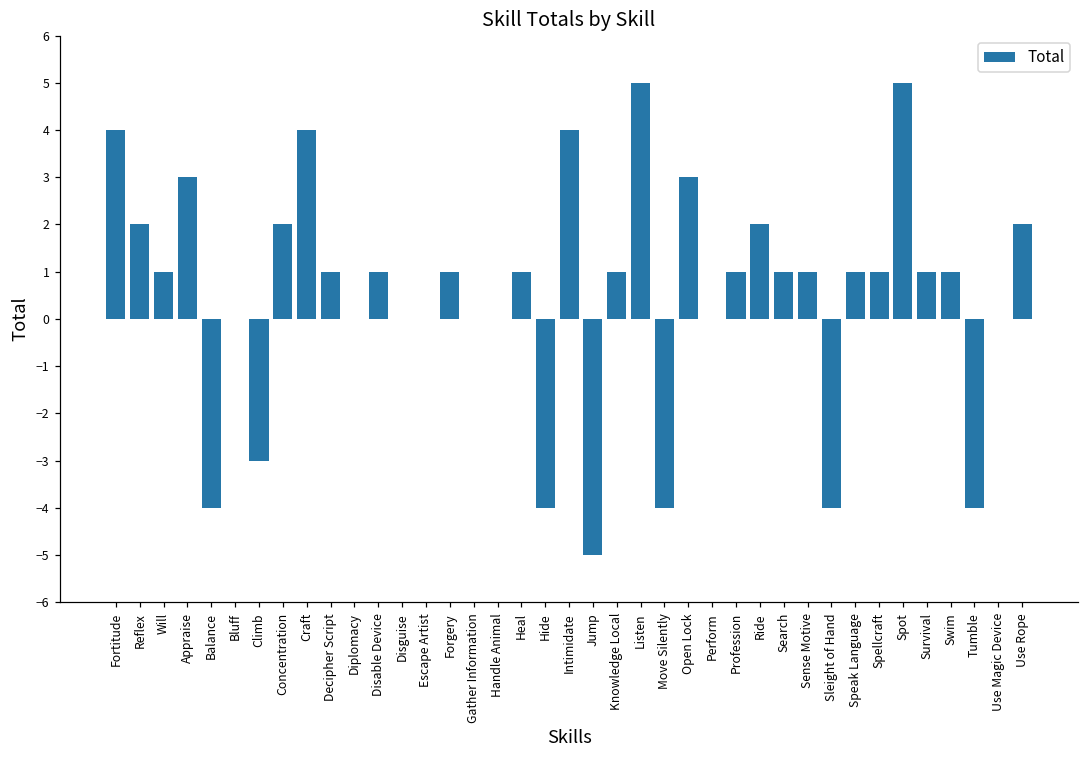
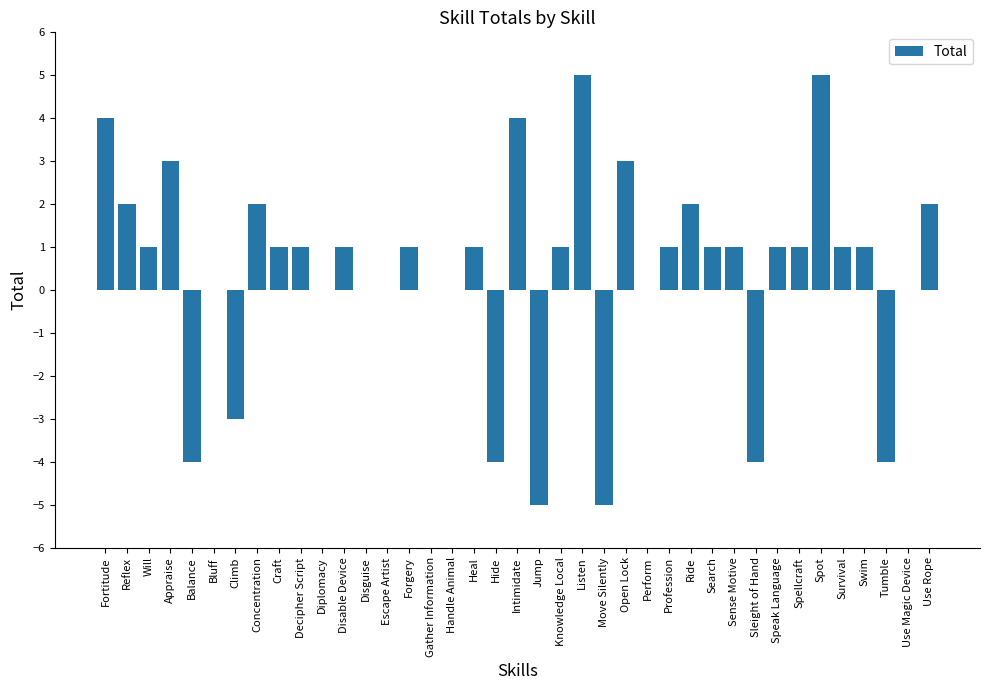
  {
    "Fortitude": 4,
    "Reflex": 2,
    "Will": 1,
    "Appraise": 3,
    "Balance": -4,
    "Bluff": 0,
    "Climb": -3,
    "Concentration": 2,
-   "Craft": 4,
+   "Craft": 1,
    "Decipher Script": 1,
    "Diplomacy": 0,
    "Disable Device": 1,
    "Disguise": 0,
    "Escape Artist": 0,
    "Forgery": 1,
    "Gather Information": 0,
    "Handle Animal": 0,
    "Heal": 1,
    "Hide": -4,
    "Intimidate": 4,
    "Jump": -5,
    "Knowledge Local": 1,
    "Listen": 5,
-   "Move Silently": -4,
+   "Move Silently": -5,
    "Open Lock": 3,
    "Perform": 0,
    "Profession": 1,
    "Ride": 2,
    "Search": 1,
    "Sense Motive": 1,
    "Sleight of Hand": -4,
    "Speak Language": 1,
    "Spellcraft": 1,
    "Spot": 5,
    "Survival": 1,
    "Swim": 1,
    "Tumble": -4,
    "Use Magic Device": 0,
    "Use Rope": 2
  }
